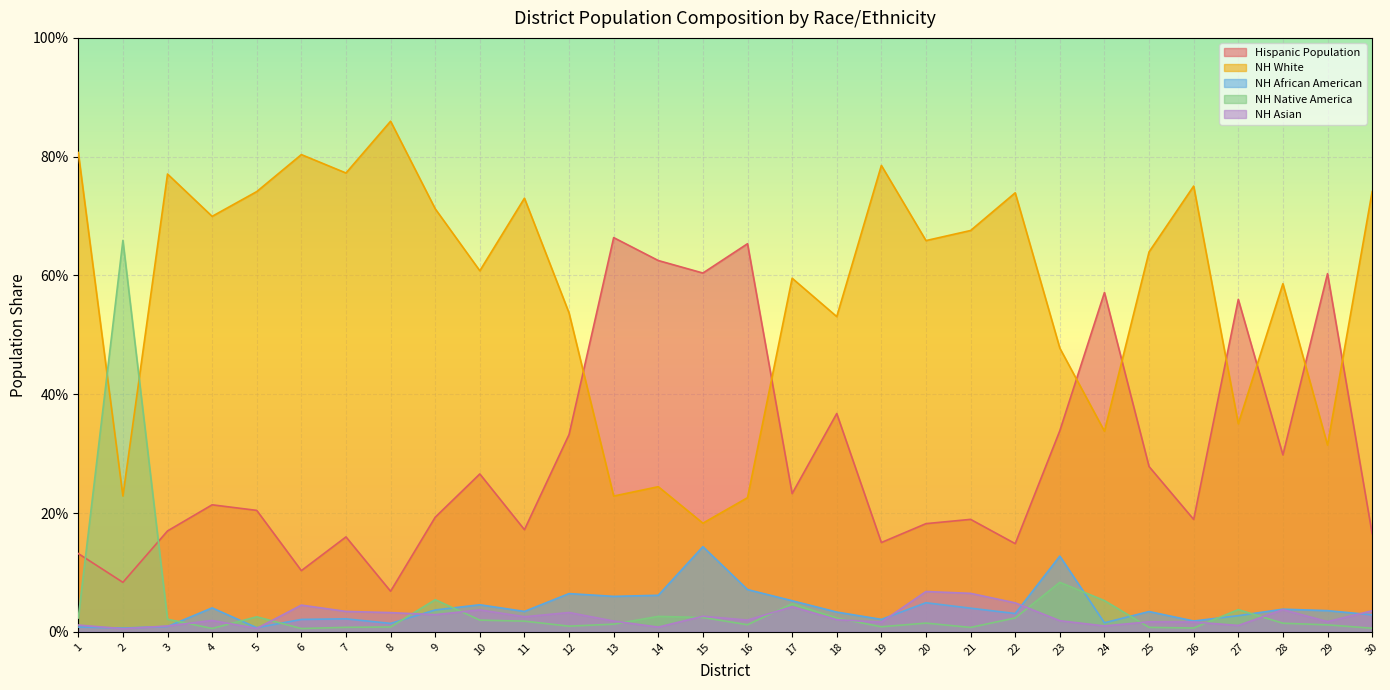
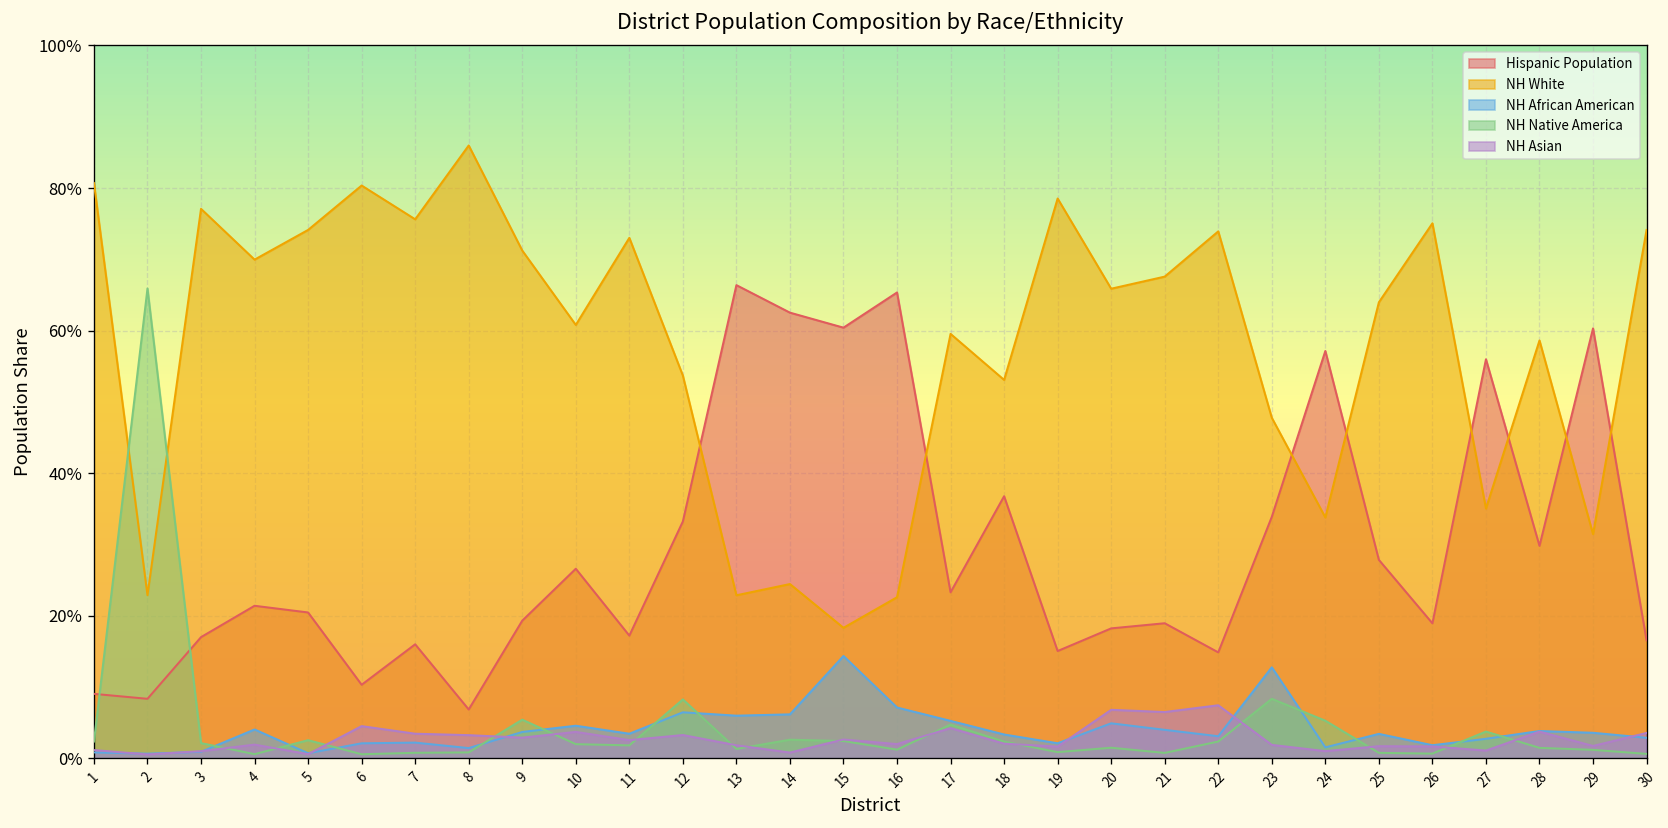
  {
    "Hispanic Population": {
-     "1": "13%",
+     "1": "9%",
      "2": "8%",
      "3": "17%",
      "4": "21%",
      "5": "20%",
      "6": "10%",
      "7": "16%",
      "8": "7%",
      "9": "19%",
      "10": "27%",
      "11": "17%",
      "12": "33%",
      "13": "66%",
      "14": "63%",
      "15": "60%",
      "16": "65%",
      "17": "23%",
      "18": "37%",
      "19": "15%",
      "20": "18%",
      "21": "19%",
      "22": "15%",
      "23": "34%",
      "24": "57%",
      "25": "28%",
      "26": "19%",
      "27": "56%",
      "28": "30%",
      "29": "60%",
      "30": "17%"
    },
    "NH White": {
      "1": "81%",
      "2": "23%",
      "3": "77%",
      "4": "70%",
      "5": "74%",
      "6": "80%",
-     "7": "77%",
+     "7": "76%",
      "8": "86%",
      "9": "71%",
      "10": "61%",
      "11": "73%",
      "12": "54%",
      "13": "23%",
      "14": "24%",
      "15": "18%",
      "16": "23%",
      "17": "60%",
      "18": "53%",
      "19": "79%",
      "20": "66%",
      "21": "68%",
      "22": "74%",
      "23": "48%",
      "24": "34%",
      "25": "64%",
      "26": "75%",
      "27": "35%",
      "28": "59%",
      "29": "31%",
      "30": "74%"
    },
    "NH African American": {
      "4": "4%",
      "6": "2%",
      "7": "2%",
      "8": "1%",
      "9": "4%",
      "10": "5%",
      "11": "3%",
      "12": "6%",
      "13": "6%",
      "14": "6%",
      "15": "14%",
      "16": "7%",
      "17": "5%",
      "18": "3%",
      "19": "2%",
      "20": "5%",
      "21": "4%",
      "22": "3%",
      "23": "13%",
      "24": "2%",
      "25": "3%",
      "27": "3%",
      "29": "4%",
      "30": "3%"
    },
    "NH Native America": {
      "1": "2%",
      "2": "66%",
      "3": "2%",
      "4": "1%",
      "5": "3%",
      "6": "1%",
      "7": "1%",
      "8": "1%",
      "9": "5%",
      "10": "2%",
      "11": "2%",
-     "12": "1%",
+     "12": "8%",
      "13": "1%",
      "14": "3%",
      "16": "1%",
      "17": "5%",
      "19": "1%",
      "20": "1%",
      "21": "1%",
      "22": "2%",
      "23": "8%",
      "24": "5%",
      "25": "1%",
      "26": "1%",
      "27": "4%",
      "28": "1%",
      "29": "1%",
      "30": "1%"
    },
    "NH Asian": {
      "4": "2%",
      "6": "4%",
      "7": "3%",
      "8": "3%",
      "9": "3%",
      "10": "4%",
      "11": "3%",
      "12": "3%",
      "13": "2%",
      "14": "1%",
      "16": "2%",
      "17": "4%",
      "19": "2%",
      "20": "7%",
      "21": "6%",
-     "22": "5%",
+     "22": "7%",
      "23": "2%",
      "24": "1%",
      "25": "2%",
      "27": "1%",
      "29": "2%",
      "30": "4%"
    }
  }
